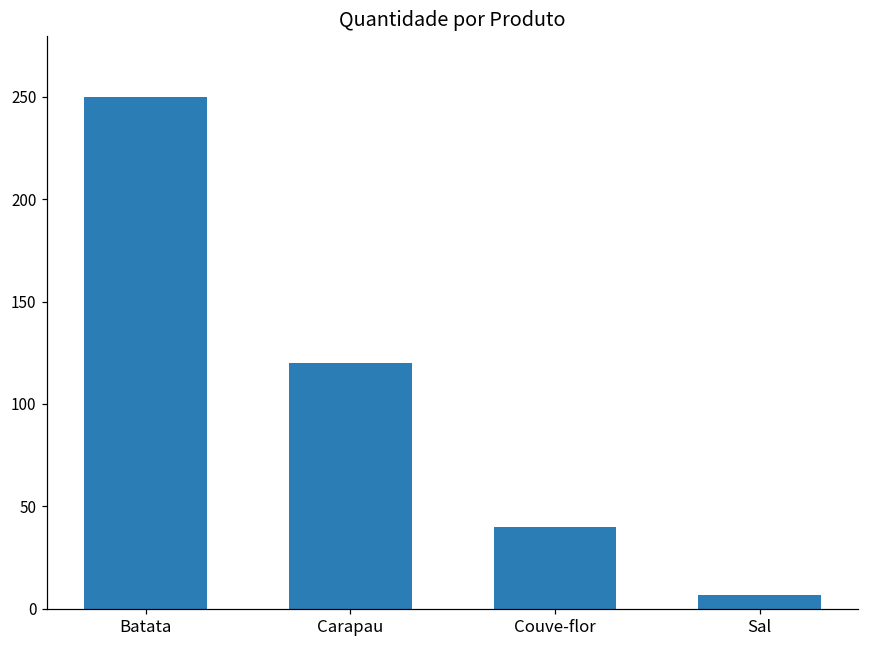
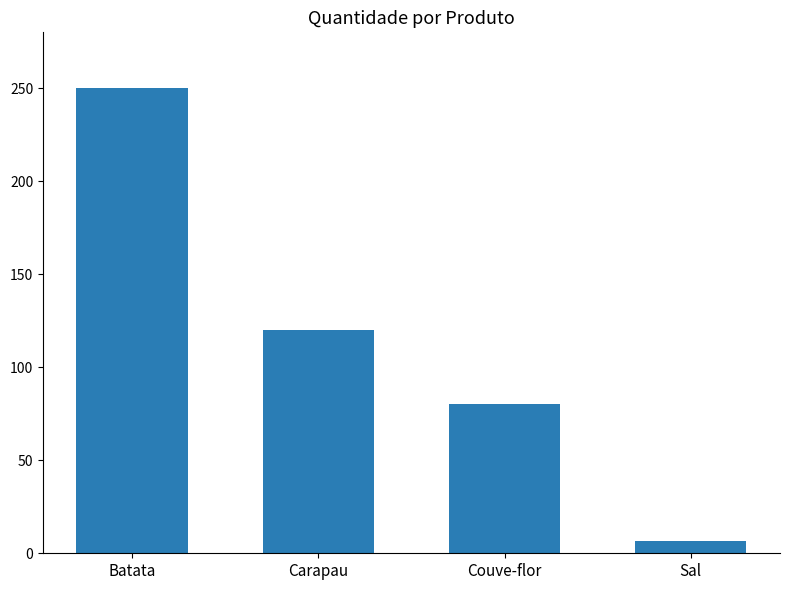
  {
    "Batata": 250,
    "Carapau": 120,
-   "Couve-flor": 40,
+   "Couve-flor": 80,
    "Sal": 7
  }
